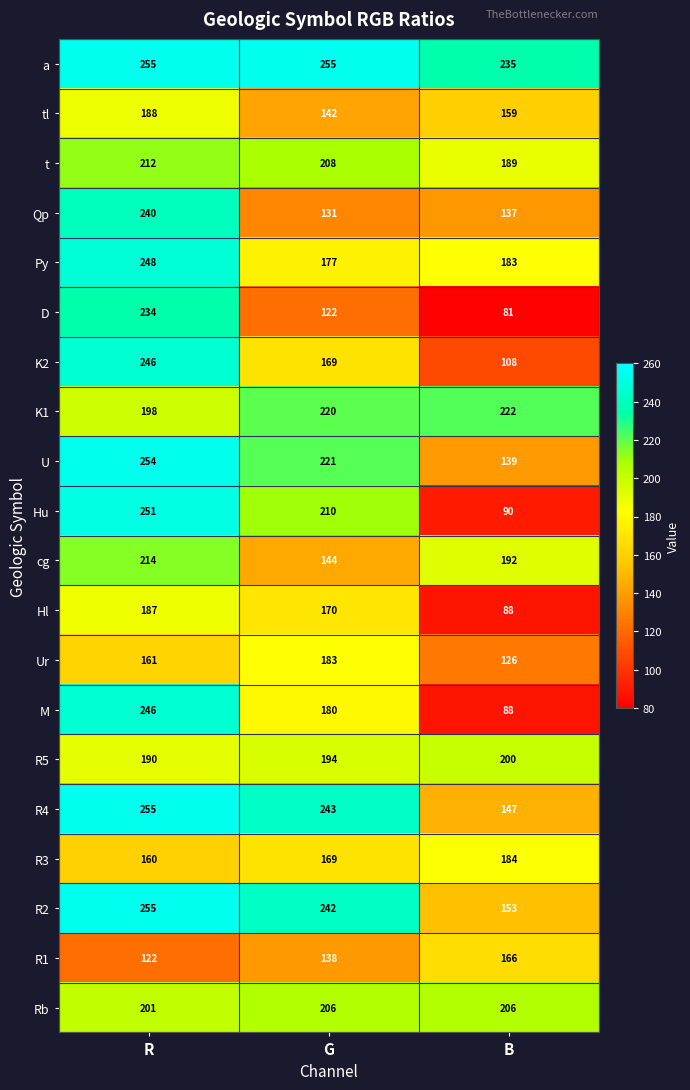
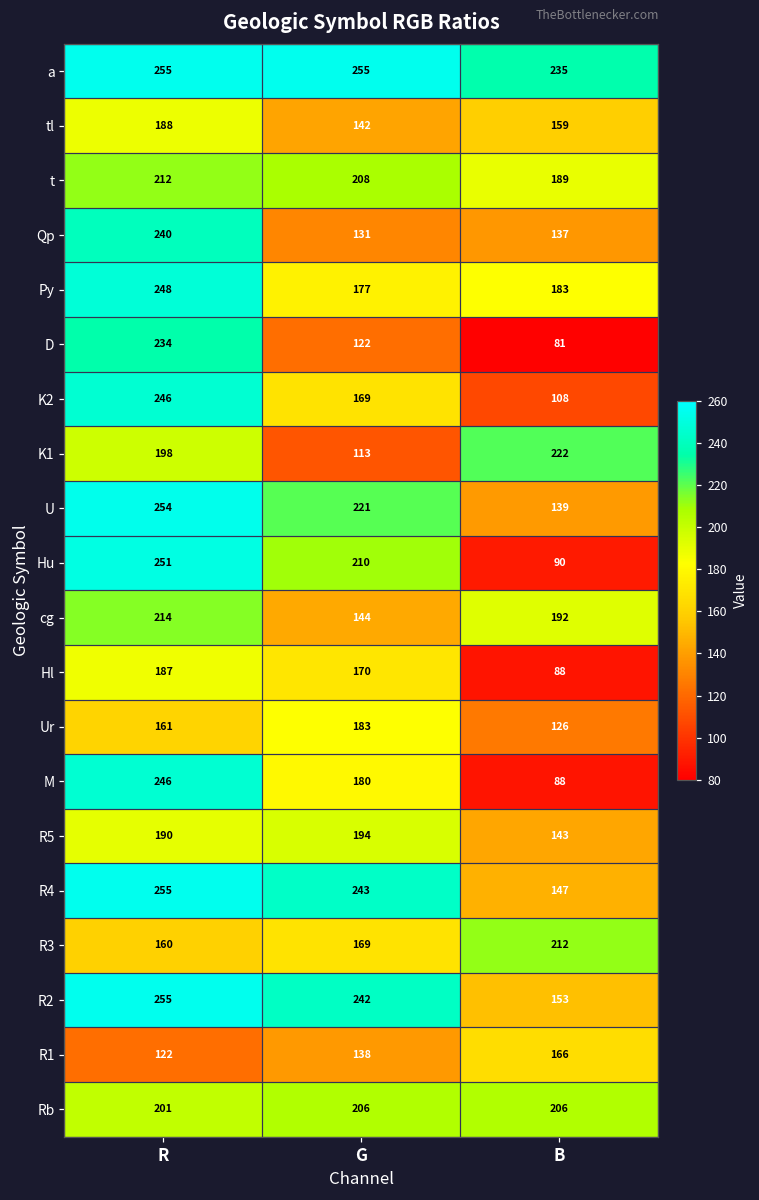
  {
    "a": {
      "R": 255,
      "G": 255,
      "B": 235
    },
    "tl": {
      "R": 188,
      "G": 142,
      "B": 159
    },
    "t": {
      "R": 212,
      "G": 208,
      "B": 189
    },
    "Qp": {
      "R": 240,
      "G": 131,
      "B": 137
    },
    "Py": {
      "R": 248,
      "G": 177,
      "B": 183
    },
    "D": {
      "R": 234,
      "G": 122,
      "B": 81
    },
    "K2": {
      "R": 246,
      "G": 169,
      "B": 108
    },
    "K1": {
      "R": 198,
-     "G": 220,
+     "G": 113,
      "B": 222
    },
    "U": {
      "R": 254,
      "G": 221,
      "B": 139
    },
    "Hu": {
      "R": 251,
      "G": 210,
      "B": 90
    },
    "cg": {
      "R": 214,
      "G": 144,
      "B": 192
    },
    "Hl": {
      "R": 187,
      "G": 170,
      "B": 88
    },
    "Ur": {
      "R": 161,
      "G": 183,
      "B": 126
    },
    "M": {
      "R": 246,
      "G": 180,
      "B": 88
    },
    "R5": {
      "R": 190,
      "G": 194,
-     "B": 200
+     "B": 143
    },
    "R4": {
      "R": 255,
      "G": 243,
      "B": 147
    },
    "R3": {
      "R": 160,
      "G": 169,
-     "B": 184
+     "B": 212
    },
    "R2": {
      "R": 255,
      "G": 242,
      "B": 153
    },
    "R1": {
      "R": 122,
      "G": 138,
      "B": 166
    },
    "Rb": {
      "R": 201,
      "G": 206,
      "B": 206
    }
  }
